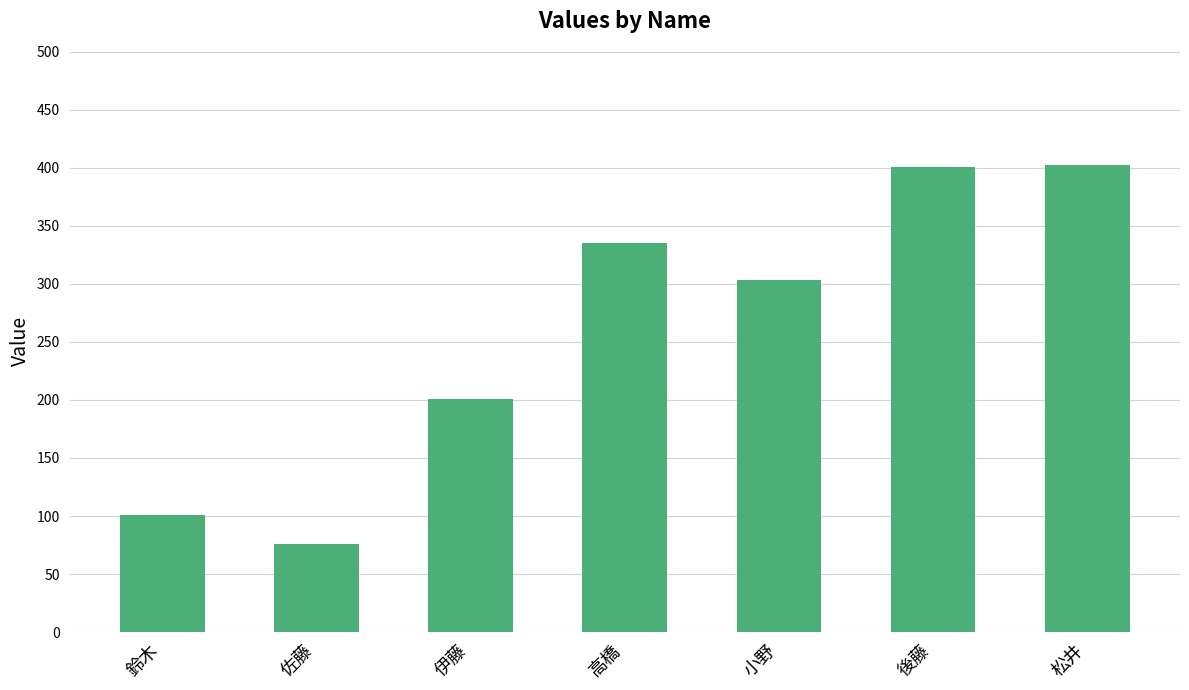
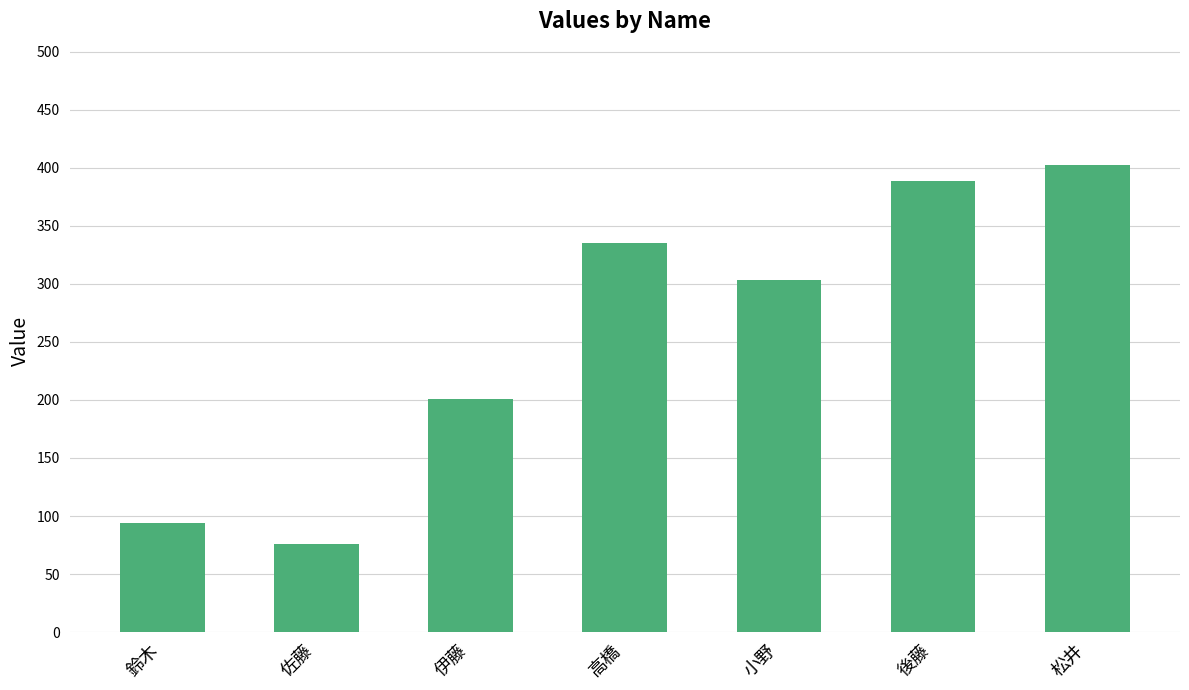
  {
-   "鈴木": 101,
+   "鈴木": 94,
    "佐藤": 76,
    "伊藤": 201,
    "高橋": 335,
    "小野": 303,
-   "後藤": 401,
+   "後藤": 389,
    "松井": 402
  }
